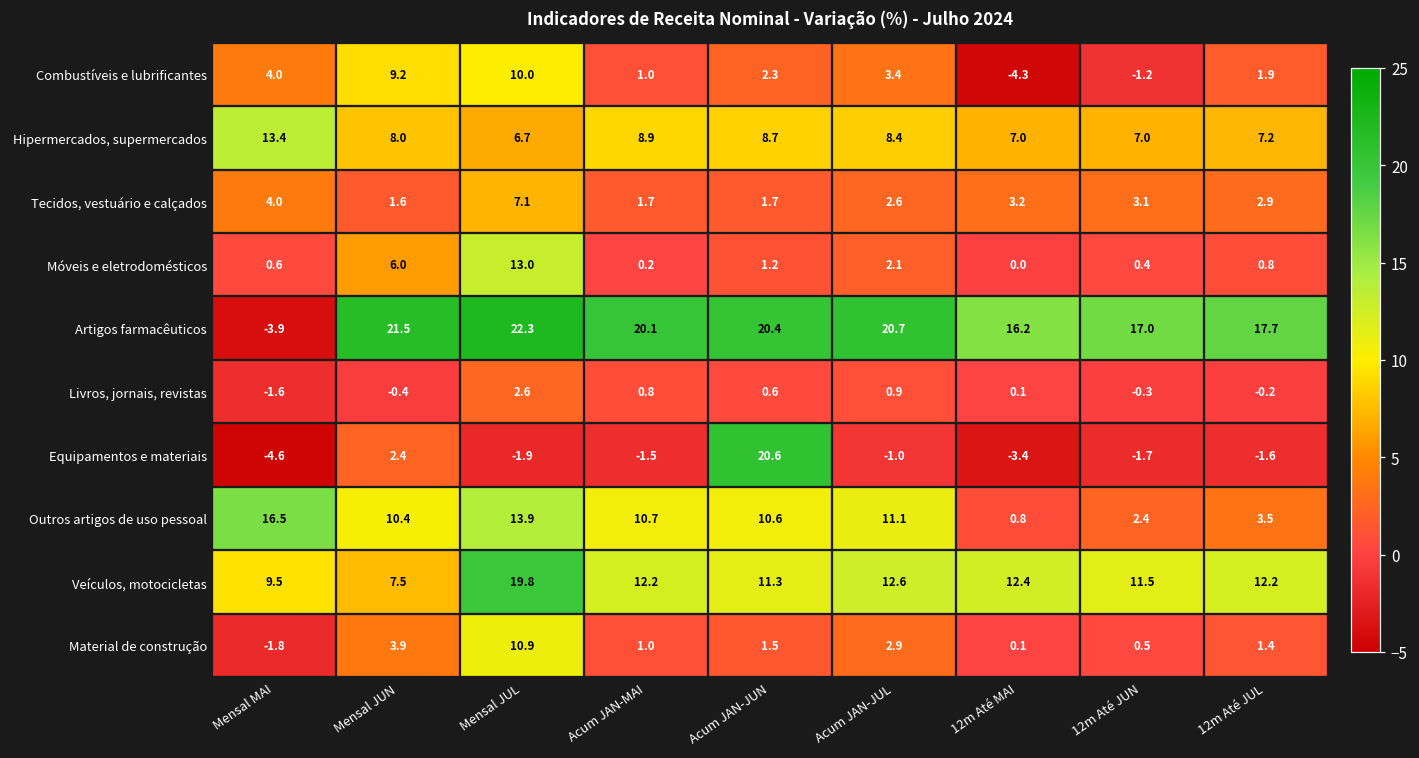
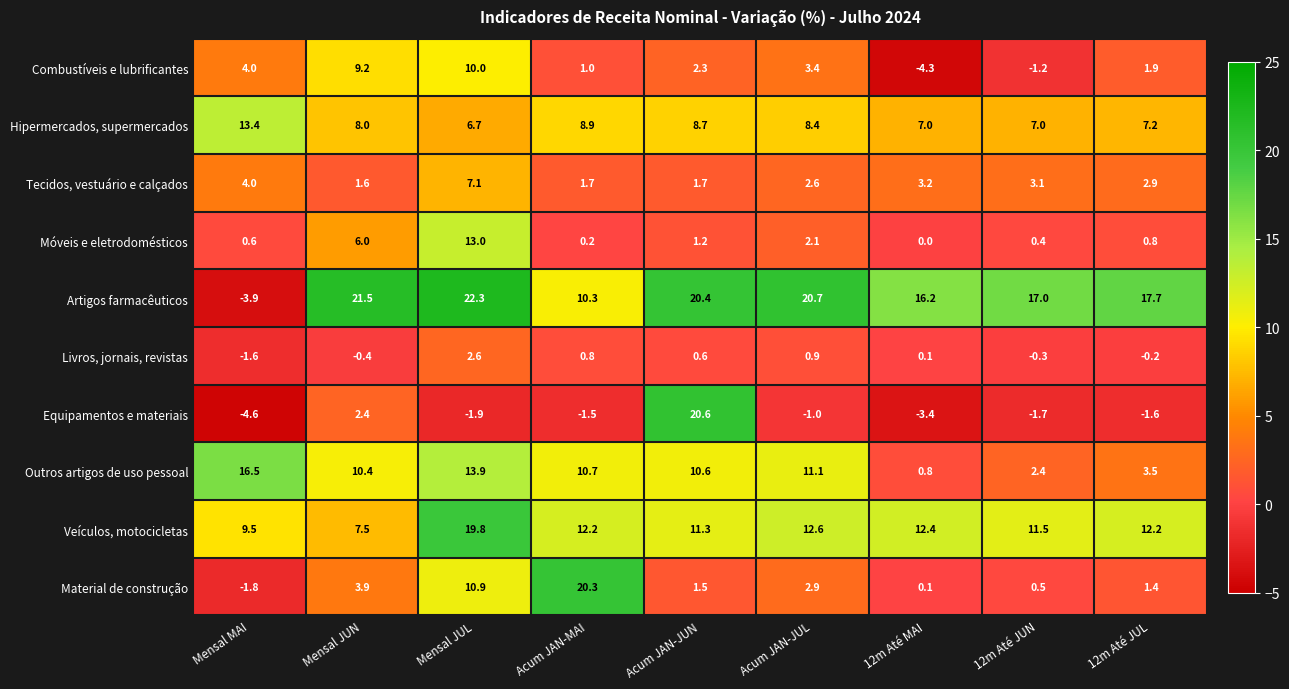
  {
    "Combustíveis e lubrificantes": {
      "Mensal MAI": 4.0,
      "Mensal JUN": 9.2,
      "Mensal JUL": 10.0,
      "Acum JAN-MAI": 1.0,
      "Acum JAN-JUN": 2.3,
      "Acum JAN-JUL": 3.4,
      "12m Até MAI": -4.3,
      "12m Até JUN": -1.2,
      "12m Até JUL": 1.9
    },
    "Hipermercados, supermercados": {
      "Mensal MAI": 13.4,
      "Mensal JUN": 8.0,
      "Mensal JUL": 6.7,
      "Acum JAN-MAI": 8.9,
      "Acum JAN-JUN": 8.7,
      "Acum JAN-JUL": 8.4,
      "12m Até MAI": 7.0,
      "12m Até JUN": 7.0,
      "12m Até JUL": 7.2
    },
    "Tecidos, vestuário e calçados": {
      "Mensal MAI": 4.0,
      "Mensal JUN": 1.6,
      "Mensal JUL": 7.1,
      "Acum JAN-MAI": 1.7,
      "Acum JAN-JUN": 1.7,
      "Acum JAN-JUL": 2.6,
      "12m Até MAI": 3.2,
      "12m Até JUN": 3.1,
      "12m Até JUL": 2.9
    },
    "Móveis e eletrodomésticos": {
      "Mensal MAI": 0.6,
      "Mensal JUN": 6.0,
      "Mensal JUL": 13.0,
      "Acum JAN-MAI": 0.2,
      "Acum JAN-JUN": 1.2,
      "Acum JAN-JUL": 2.1,
      "12m Até MAI": 0.0,
      "12m Até JUN": 0.4,
      "12m Até JUL": 0.8
    },
    "Artigos farmacêuticos": {
      "Mensal MAI": -3.9,
      "Mensal JUN": 21.5,
      "Mensal JUL": 22.3,
-     "Acum JAN-MAI": 20.1,
+     "Acum JAN-MAI": 10.3,
      "Acum JAN-JUN": 20.4,
      "Acum JAN-JUL": 20.7,
      "12m Até MAI": 16.2,
      "12m Até JUN": 17.0,
      "12m Até JUL": 17.7
    },
    "Livros, jornais, revistas": {
      "Mensal MAI": -1.6,
      "Mensal JUN": -0.4,
      "Mensal JUL": 2.6,
      "Acum JAN-MAI": 0.8,
      "Acum JAN-JUN": 0.6,
      "Acum JAN-JUL": 0.9,
      "12m Até MAI": 0.1,
      "12m Até JUN": -0.3,
      "12m Até JUL": -0.2
    },
    "Equipamentos e materiais": {
      "Mensal MAI": -4.6,
      "Mensal JUN": 2.4,
      "Mensal JUL": -1.9,
      "Acum JAN-MAI": -1.5,
      "Acum JAN-JUN": 20.6,
      "Acum JAN-JUL": -1.0,
      "12m Até MAI": -3.4,
      "12m Até JUN": -1.7,
      "12m Até JUL": -1.6
    },
    "Outros artigos de uso pessoal": {
      "Mensal MAI": 16.5,
      "Mensal JUN": 10.4,
      "Mensal JUL": 13.9,
      "Acum JAN-MAI": 10.7,
      "Acum JAN-JUN": 10.6,
      "Acum JAN-JUL": 11.1,
      "12m Até MAI": 0.8,
      "12m Até JUN": 2.4,
      "12m Até JUL": 3.5
    },
    "Veículos, motocicletas": {
      "Mensal MAI": 9.5,
      "Mensal JUN": 7.5,
      "Mensal JUL": 19.8,
      "Acum JAN-MAI": 12.2,
      "Acum JAN-JUN": 11.3,
      "Acum JAN-JUL": 12.6,
      "12m Até MAI": 12.4,
      "12m Até JUN": 11.5,
      "12m Até JUL": 12.2
    },
    "Material de construção": {
      "Mensal MAI": -1.8,
      "Mensal JUN": 3.9,
      "Mensal JUL": 10.9,
-     "Acum JAN-MAI": 1.0,
+     "Acum JAN-MAI": 20.3,
      "Acum JAN-JUN": 1.5,
      "Acum JAN-JUL": 2.9,
      "12m Até MAI": 0.1,
      "12m Até JUN": 0.5,
      "12m Até JUL": 1.4
    }
  }
